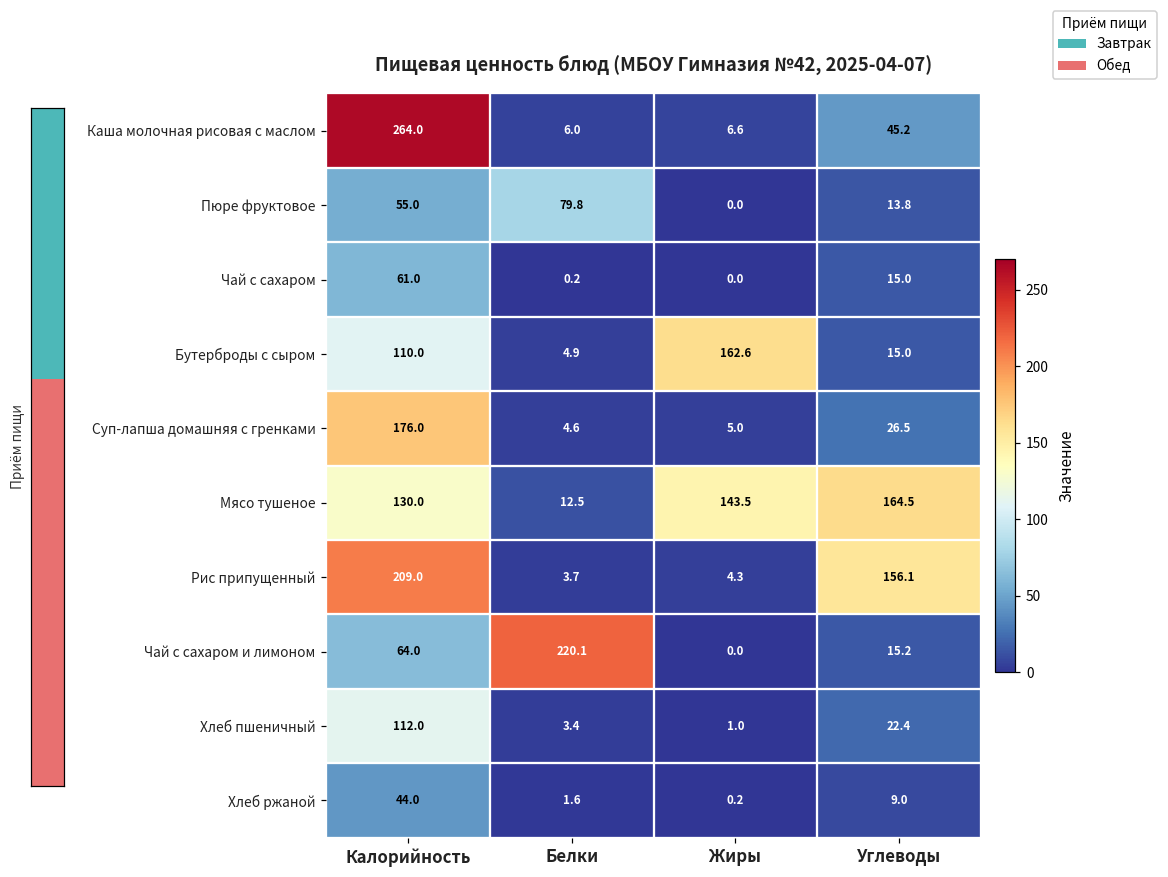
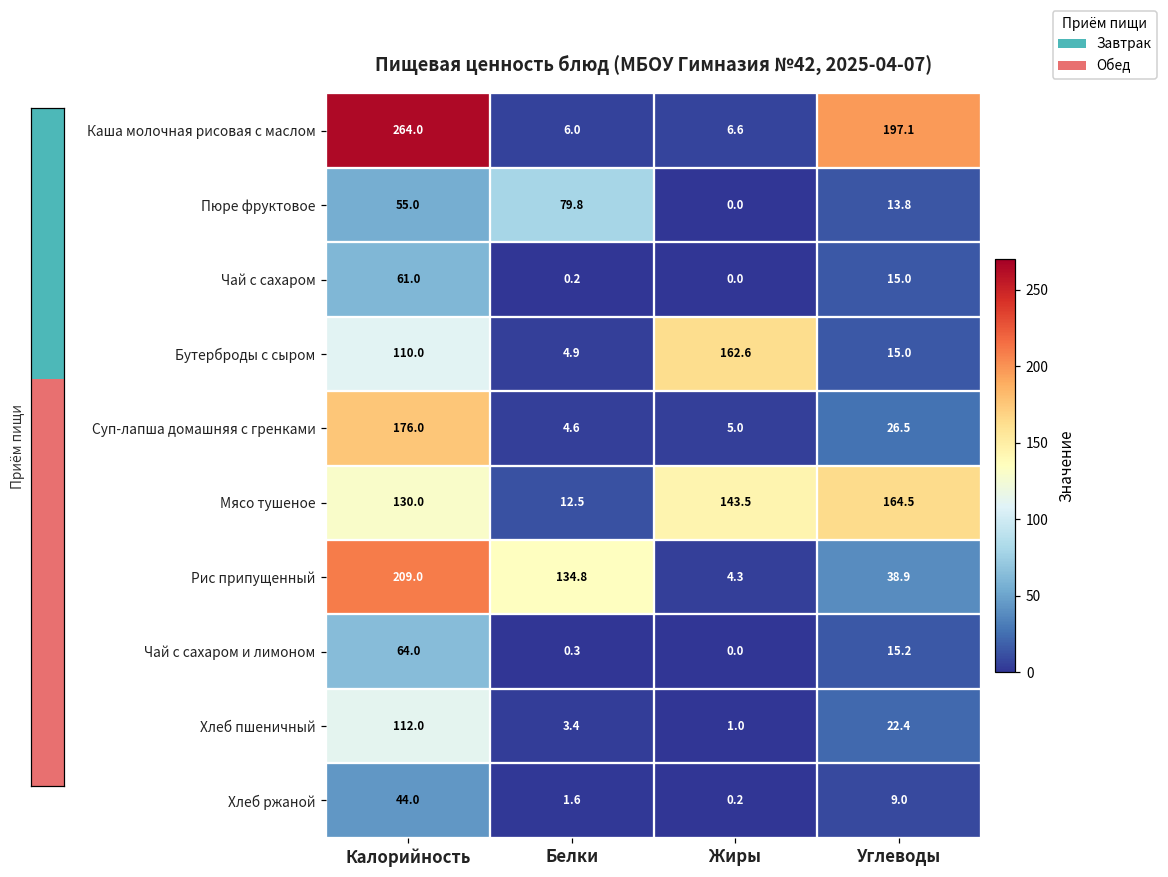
  {
    "Пищевая ценность блюд (МБОУ Гимназия №42, 2025-04-07)": {
      "Каша молочная рисовая с маслом": {
        "Калорийность": 264.0,
        "Белки": 6.0,
        "Жиры": 6.6,
-       "Углеводы": 45.2
+       "Углеводы": 197.1
      },
      "Пюре фруктовое": {
        "Калорийность": 55.0,
        "Белки": 79.8,
        "Жиры": 0.0,
        "Углеводы": 13.8
      },
      "Чай с сахаром": {
        "Калорийность": 61.0,
        "Белки": 0.2,
        "Жиры": 0.0,
        "Углеводы": 15.0
      },
      "Бутерброды с сыром": {
        "Калорийность": 110.0,
        "Белки": 4.9,
        "Жиры": 162.6,
        "Углеводы": 15.0
      },
      "Суп-лапша домашняя с гренками": {
        "Калорийность": 176.0,
        "Белки": 4.6,
        "Жиры": 5.0,
        "Углеводы": 26.5
      },
      "Мясо тушеное": {
        "Калорийность": 130.0,
        "Белки": 12.5,
        "Жиры": 143.5,
        "Углеводы": 164.5
      },
      "Рис припущенный": {
        "Калорийность": 209.0,
-       "Белки": 3.7,
+       "Белки": 134.8,
        "Жиры": 4.3,
-       "Углеводы": 156.1
+       "Углеводы": 38.9
      },
      "Чай с сахаром и лимоном": {
        "Калорийность": 64.0,
-       "Белки": 220.1,
+       "Белки": 0.3,
        "Жиры": 0.0,
        "Углеводы": 15.2
      },
      "Хлеб пшеничный": {
        "Калорийность": 112.0,
        "Белки": 3.4,
        "Жиры": 1.0,
        "Углеводы": 22.4
      },
      "Хлеб ржаной": {
        "Калорийность": 44.0,
        "Белки": 1.6,
        "Жиры": 0.2,
        "Углеводы": 9.0
      }
    }
  }
